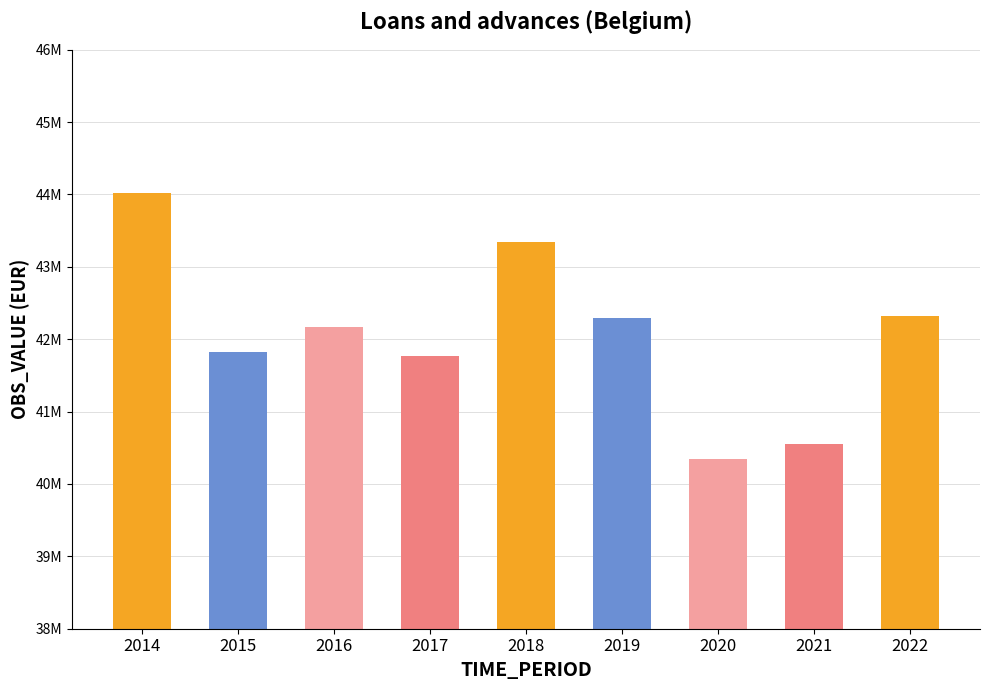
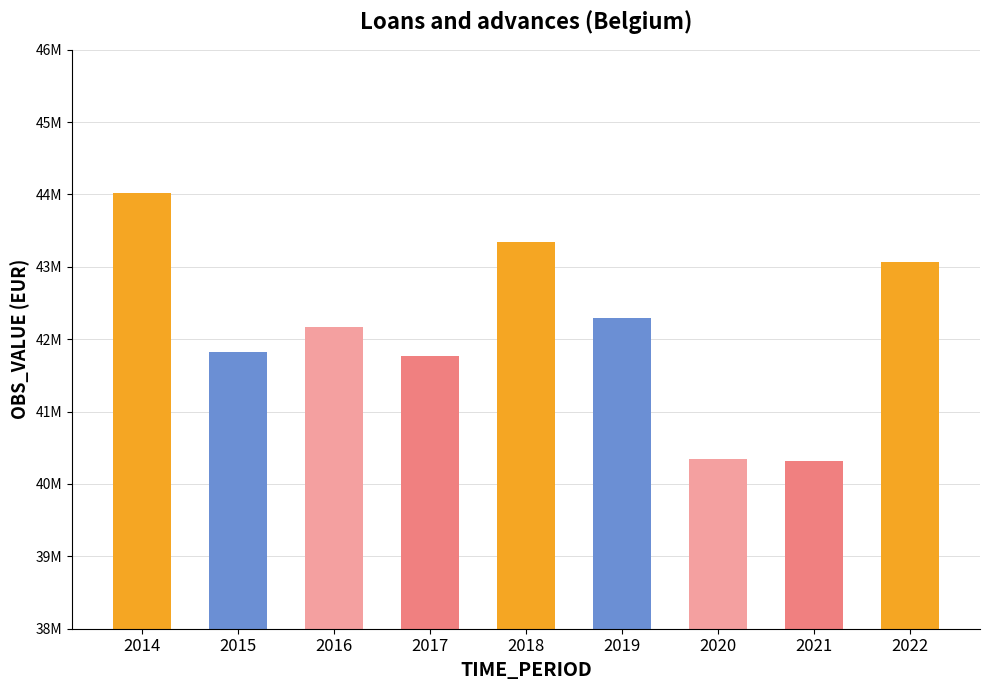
  {
    "2014": 44000000,
    "2015": 41800000,
    "2016": 42200000,
    "2017": 41800000,
    "2018": 43300000,
    "2019": 42300000,
    "2020": 40300000,
-   "2021": 40500000,
-   "2022": 42300000
+   "2021": 40300000,
+   "2022": 43100000
  }
